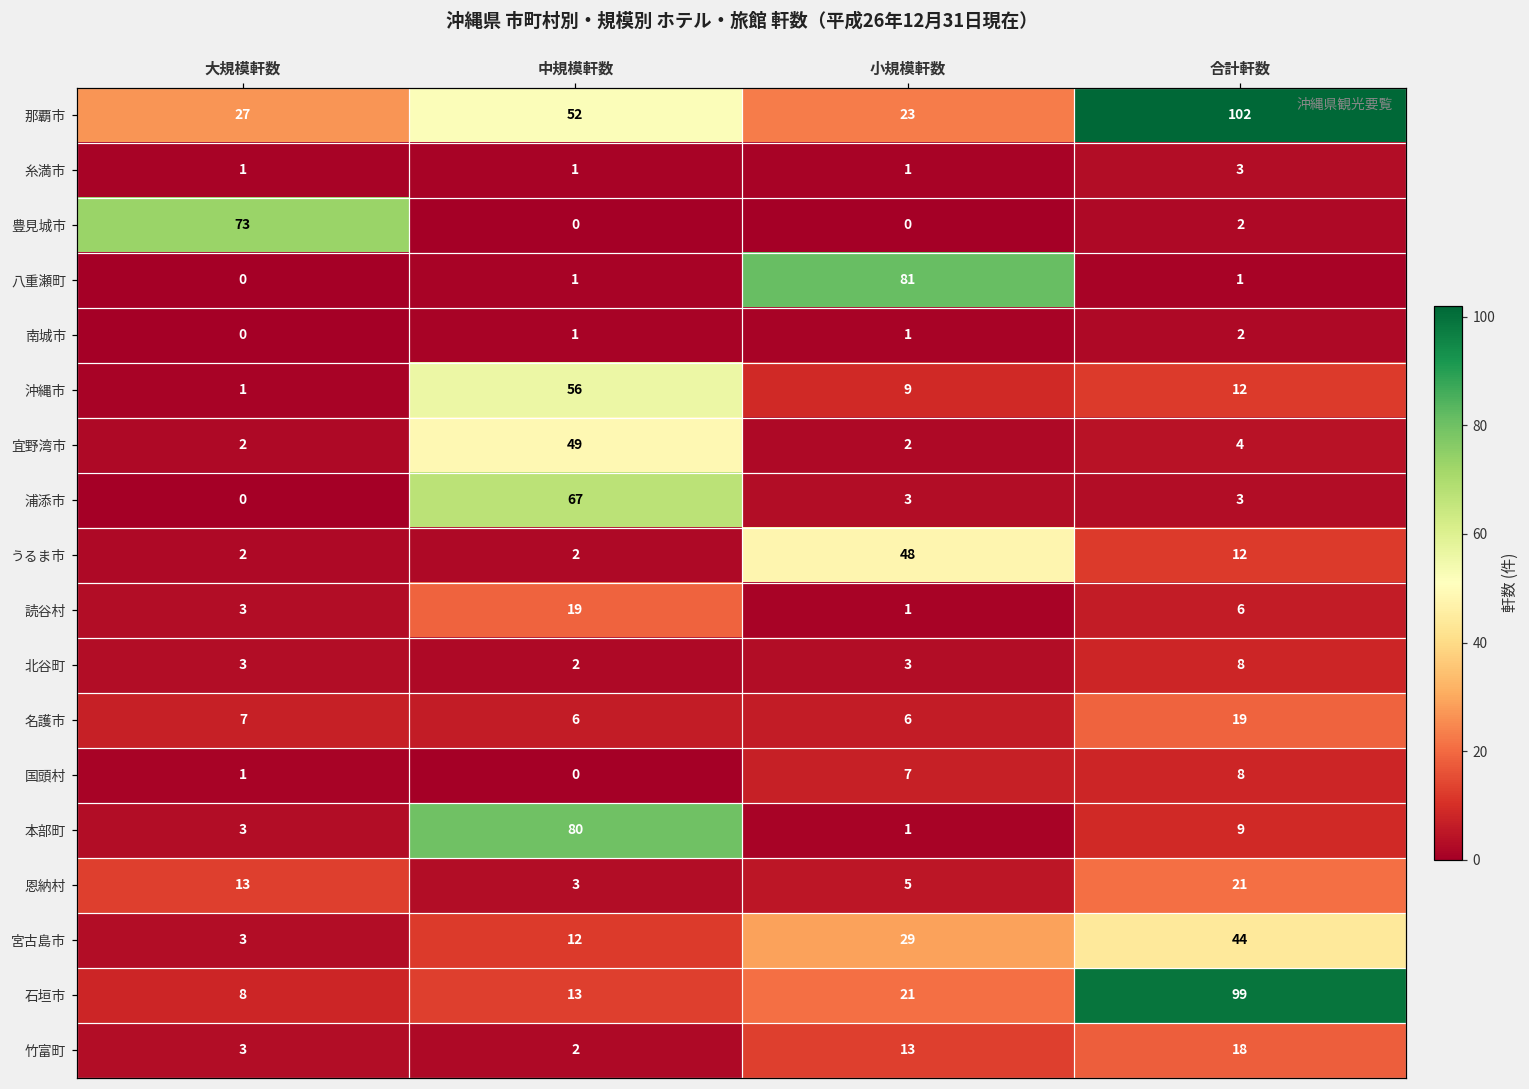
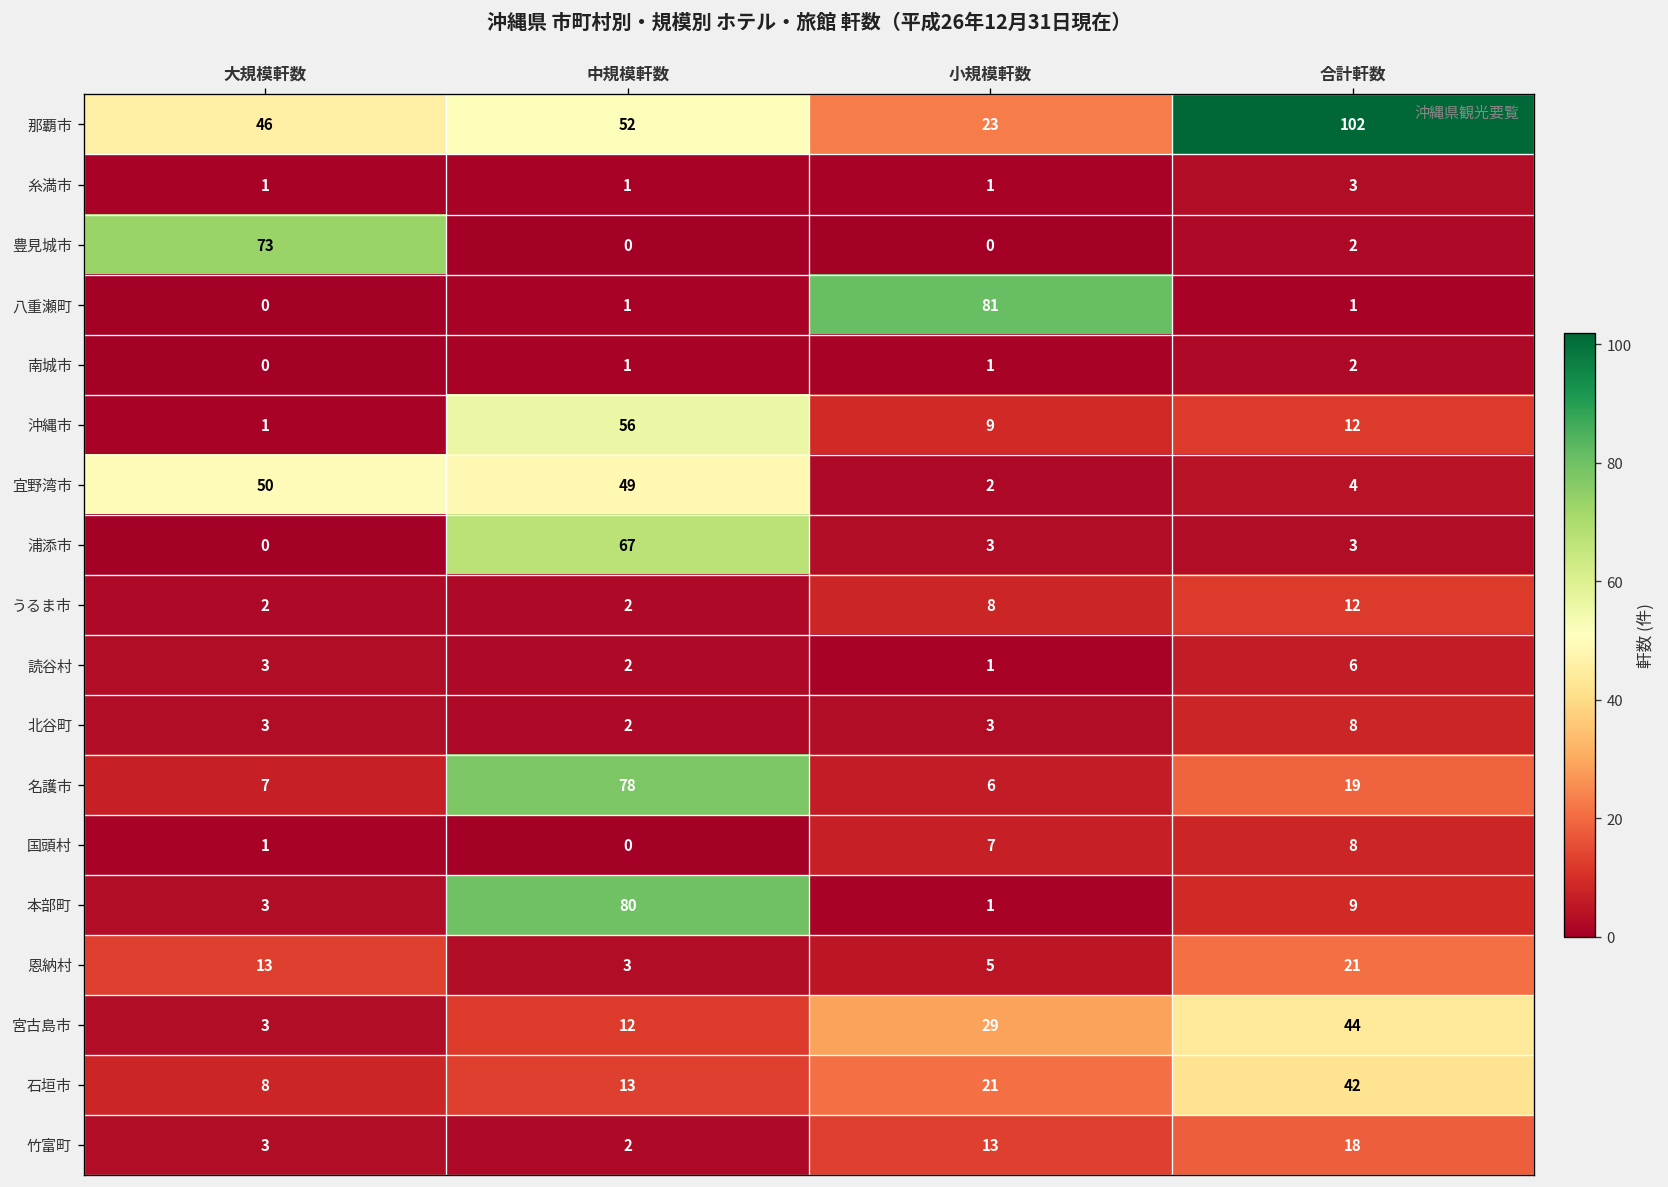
  {
    "那覇市": {
-     "大規模軒数": 27,
+     "大規模軒数": 46,
      "中規模軒数": 52,
      "小規模軒数": 23
    },
    "糸満市": {
      "大規模軒数": 1,
      "中規模軒数": 1,
      "小規模軒数": 1,
      "合計軒数": 3
    },
    "豊見城市": {
      "大規模軒数": 73,
      "中規模軒数": 0,
      "小規模軒数": 0,
      "合計軒数": 2
    },
    "八重瀬町": {
      "大規模軒数": 0,
      "中規模軒数": 1,
      "小規模軒数": 81,
      "合計軒数": 1
    },
    "南城市": {
      "大規模軒数": 0,
      "中規模軒数": 1,
      "小規模軒数": 1,
      "合計軒数": 2
    },
    "沖縄市": {
      "大規模軒数": 1,
      "中規模軒数": 56,
      "小規模軒数": 9,
      "合計軒数": 12
    },
    "宜野湾市": {
-     "大規模軒数": 2,
+     "大規模軒数": 50,
      "中規模軒数": 49,
      "小規模軒数": 2,
      "合計軒数": 4
    },
    "浦添市": {
      "大規模軒数": 0,
      "中規模軒数": 67,
      "小規模軒数": 3,
      "合計軒数": 3
    },
    "うるま市": {
      "大規模軒数": 2,
      "中規模軒数": 2,
-     "小規模軒数": 48,
+     "小規模軒数": 8,
      "合計軒数": 12
    },
    "読谷村": {
      "大規模軒数": 3,
-     "中規模軒数": 19,
+     "中規模軒数": 2,
      "小規模軒数": 1,
      "合計軒数": 6
    },
    "北谷町": {
      "大規模軒数": 3,
      "中規模軒数": 2,
      "小規模軒数": 3,
      "合計軒数": 8
    },
    "名護市": {
      "大規模軒数": 7,
-     "中規模軒数": 6,
+     "中規模軒数": 78,
      "小規模軒数": 6,
      "合計軒数": 19
    },
    "国頭村": {
      "大規模軒数": 1,
      "中規模軒数": 0,
      "小規模軒数": 7,
      "合計軒数": 8
    },
    "本部町": {
      "大規模軒数": 3,
      "中規模軒数": 80,
      "小規模軒数": 1,
      "合計軒数": 9
    },
    "恩納村": {
      "大規模軒数": 13,
      "中規模軒数": 3,
      "小規模軒数": 5,
      "合計軒数": 21
    },
    "宮古島市": {
      "大規模軒数": 3,
      "中規模軒数": 12,
      "小規模軒数": 29,
      "合計軒数": 44
    },
    "石垣市": {
      "大規模軒数": 8,
      "中規模軒数": 13,
      "小規模軒数": 21,
-     "合計軒数": 99
+     "合計軒数": 42
    },
    "竹富町": {
      "大規模軒数": 3,
      "中規模軒数": 2,
      "小規模軒数": 13,
      "合計軒数": 18
    }
  }
